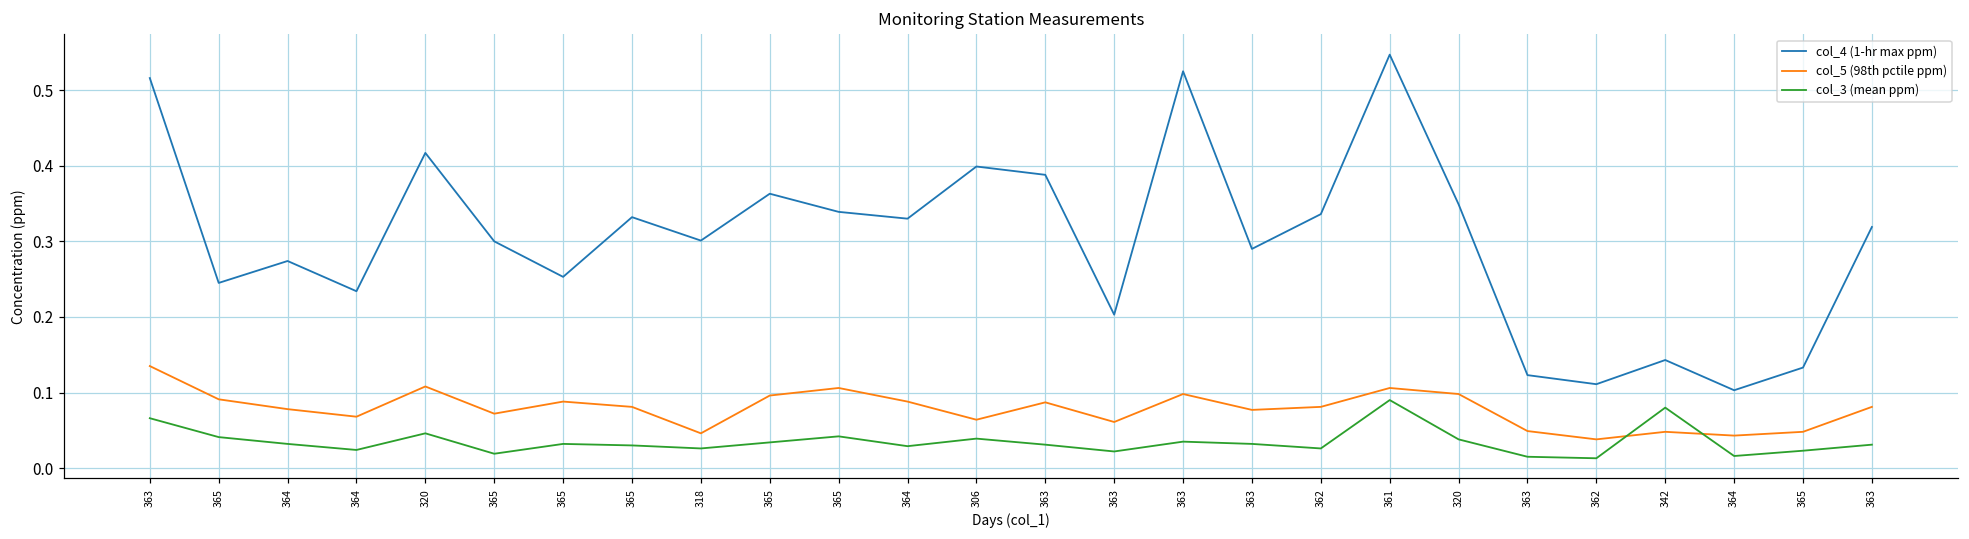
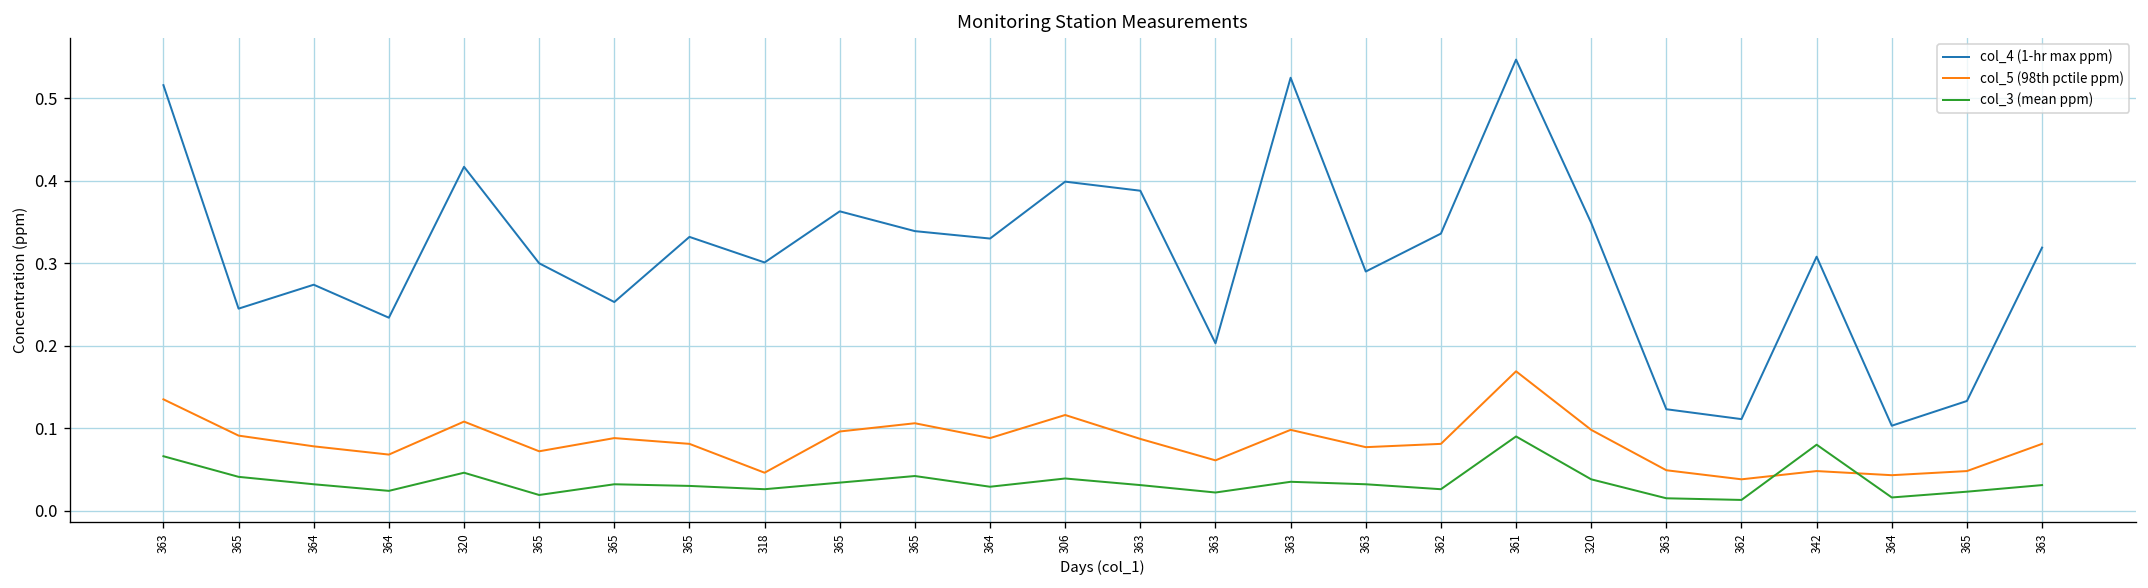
  {
    "col_4 (1-hr max ppm)": {
      "318": 0.30,
      "306": 0.40,
      "361": 0.55,
-     "342": 0.14
+     "342": 0.31
    },
    "col_5 (98th pctile ppm)": {
      "318": 0.05,
-     "306": 0.06,
-     "361": 0.11,
+     "306": 0.12,
+     "361": 0.17,
      "342": 0.05
    },
    "col_3 (mean ppm)": {
      "318": 0.03,
      "306": 0.04,
      "361": 0.09,
      "342": 0.08
    }
  }
